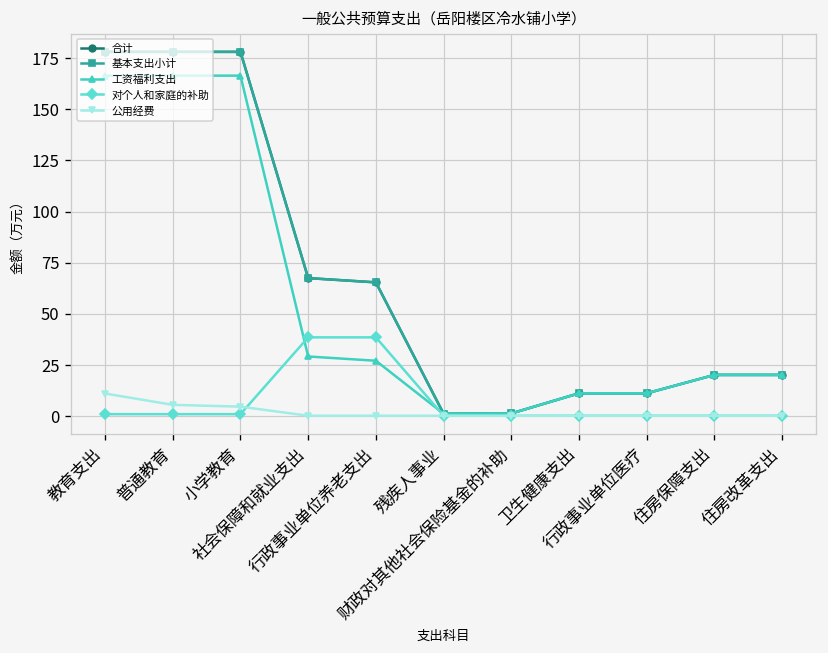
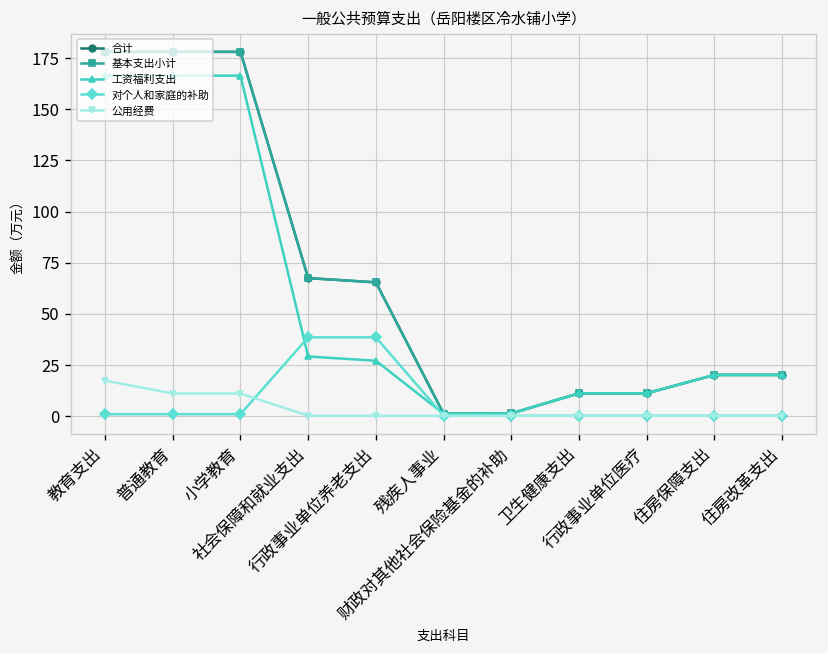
  {
    "公用经费": {
-     "教育支出": 11,
-     "普通教育": 5,
-     "小学教育": 4,
+     "教育支出": 17,
+     "普通教育": 11,
+     "小学教育": 11,
      "社会保障和就业支出": 0,
      "行政事业单位养老支出": 0
    }
  }
